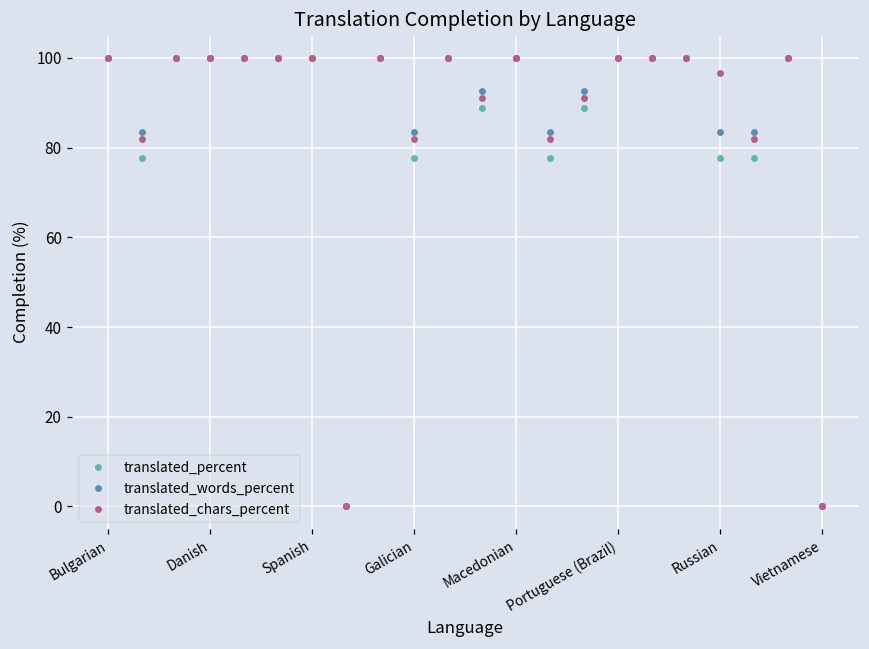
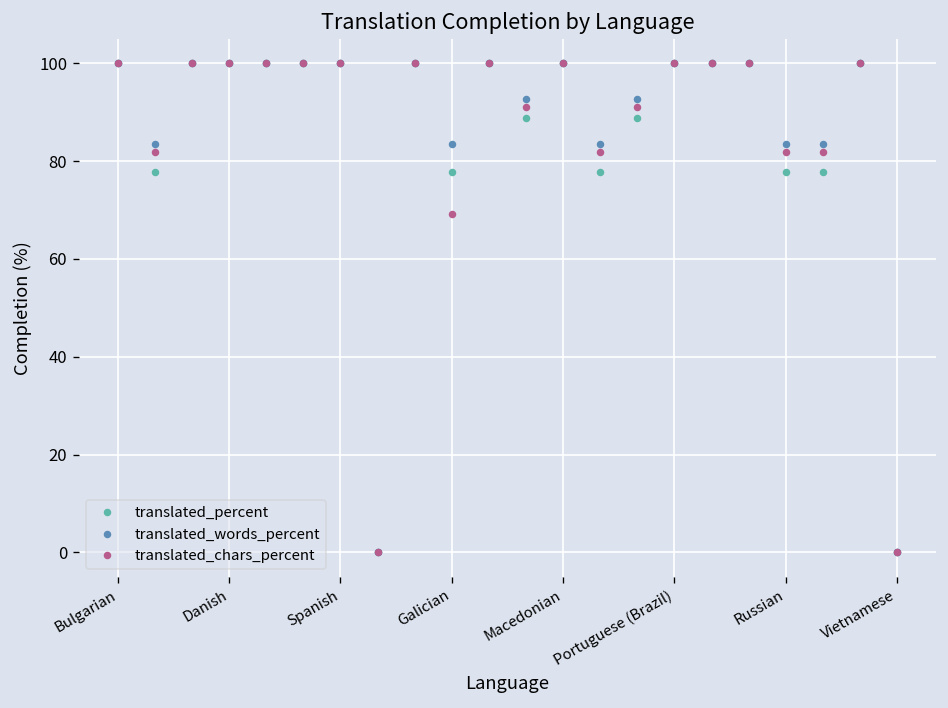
  {
    "translated_chars_percent": {
-     "Galician": 82,
-     "Russian": 97
+     "Galician": 69,
+     "Russian": 82
    }
  }
